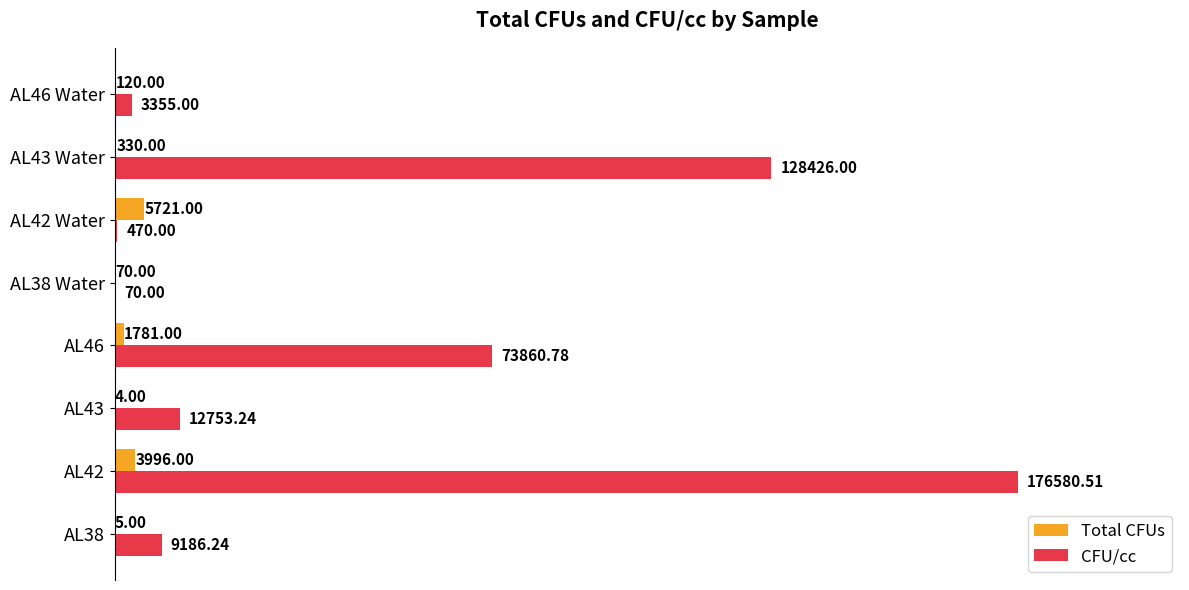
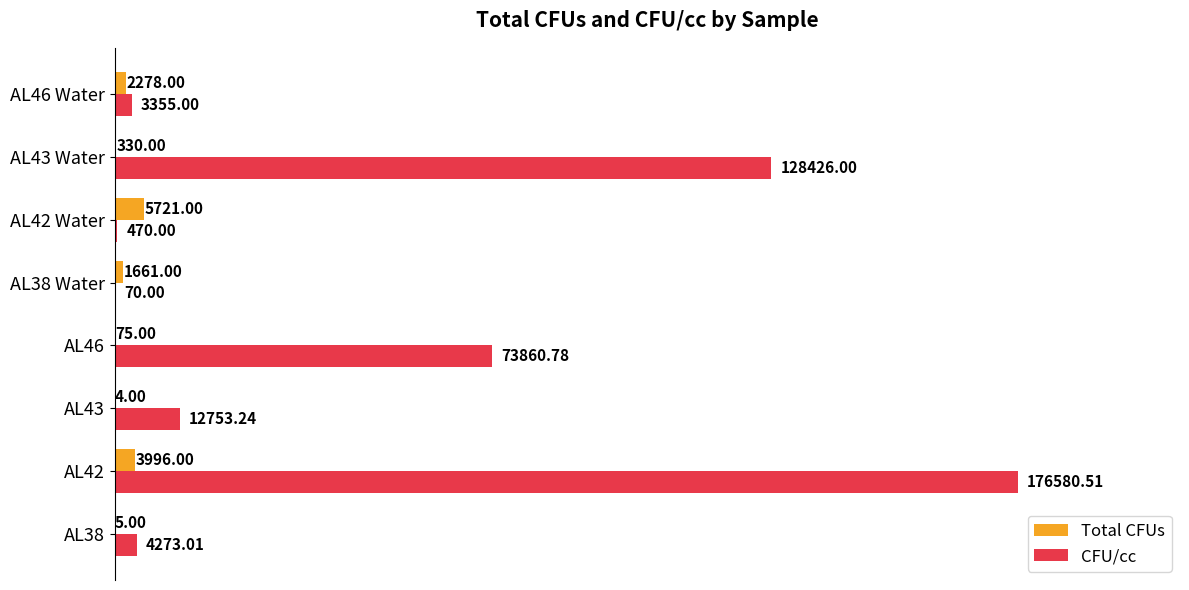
  {
    "Total CFUs": {
-     "AL46 Water": 120.00,
+     "AL46 Water": 2278.00,
      "AL43 Water": 330.00,
      "AL42 Water": 5721.00,
-     "AL38 Water": 70.00,
-     "AL46": 1781.00,
+     "AL38 Water": 1661.00,
+     "AL46": 75.00,
      "AL43": 4.00,
      "AL42": 3996.00,
      "AL38": 5.00
    },
    "CFU/cc": {
      "AL46 Water": 3355.00,
      "AL43 Water": 128426.00,
      "AL42 Water": 470.00,
      "AL38 Water": 70.00,
      "AL46": 73860.78,
      "AL43": 12753.24,
      "AL42": 176580.51,
-     "AL38": 9186.24
+     "AL38": 4273.01
    }
  }
